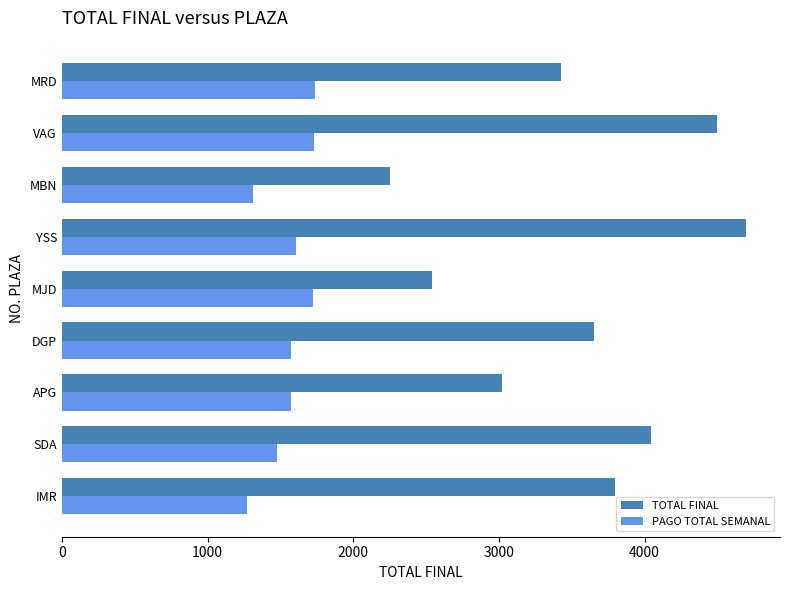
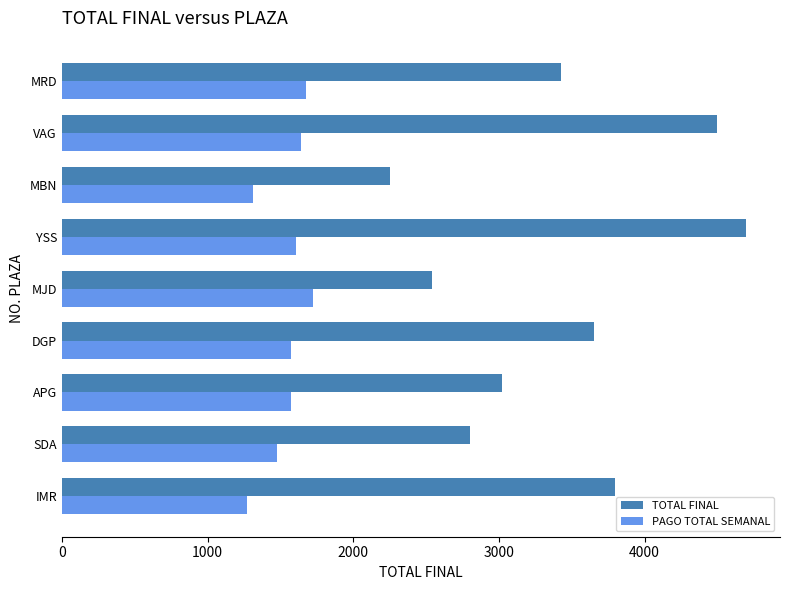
  {
    "TOTAL FINAL": {
      "MRD": 3430,
      "VAG": 4500,
      "MBN": 2260,
      "YSS": 4690,
      "MJD": 2540,
      "DGP": 3650,
      "APG": 3020,
-     "SDA": 4050,
+     "SDA": 2800,
      "IMR": 3790
    },
    "PAGO TOTAL SEMANAL": {
-     "MRD": 1740,
-     "VAG": 1730,
+     "MRD": 1670,
+     "VAG": 1640,
      "MBN": 1320,
      "YSS": 1610,
      "MJD": 1730,
      "DGP": 1570,
      "APG": 1570,
      "SDA": 1480,
      "IMR": 1270
    }
  }
